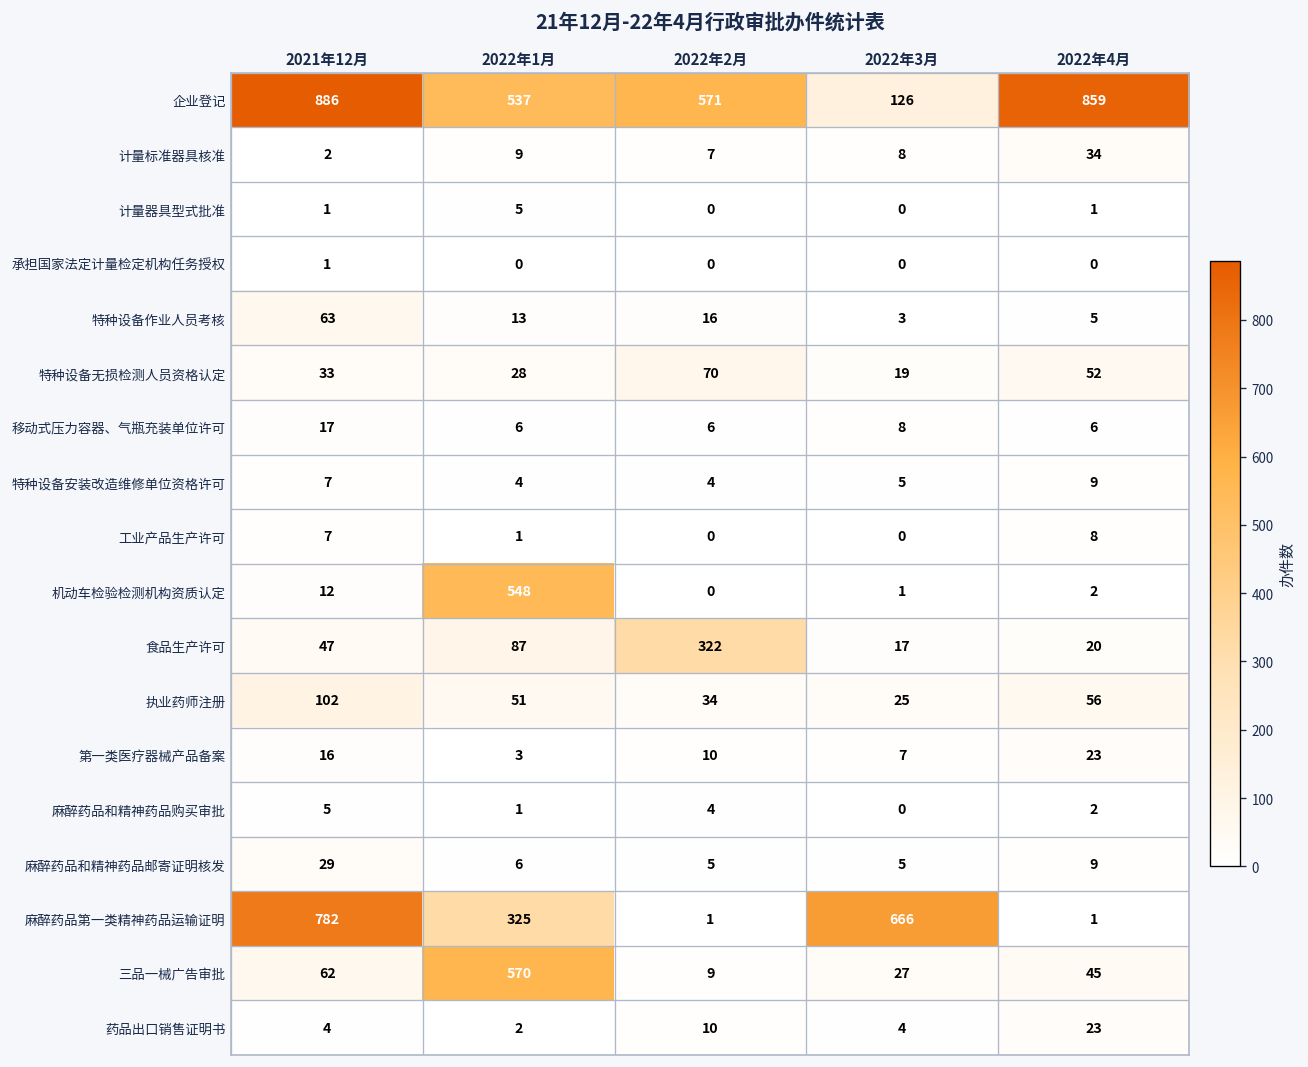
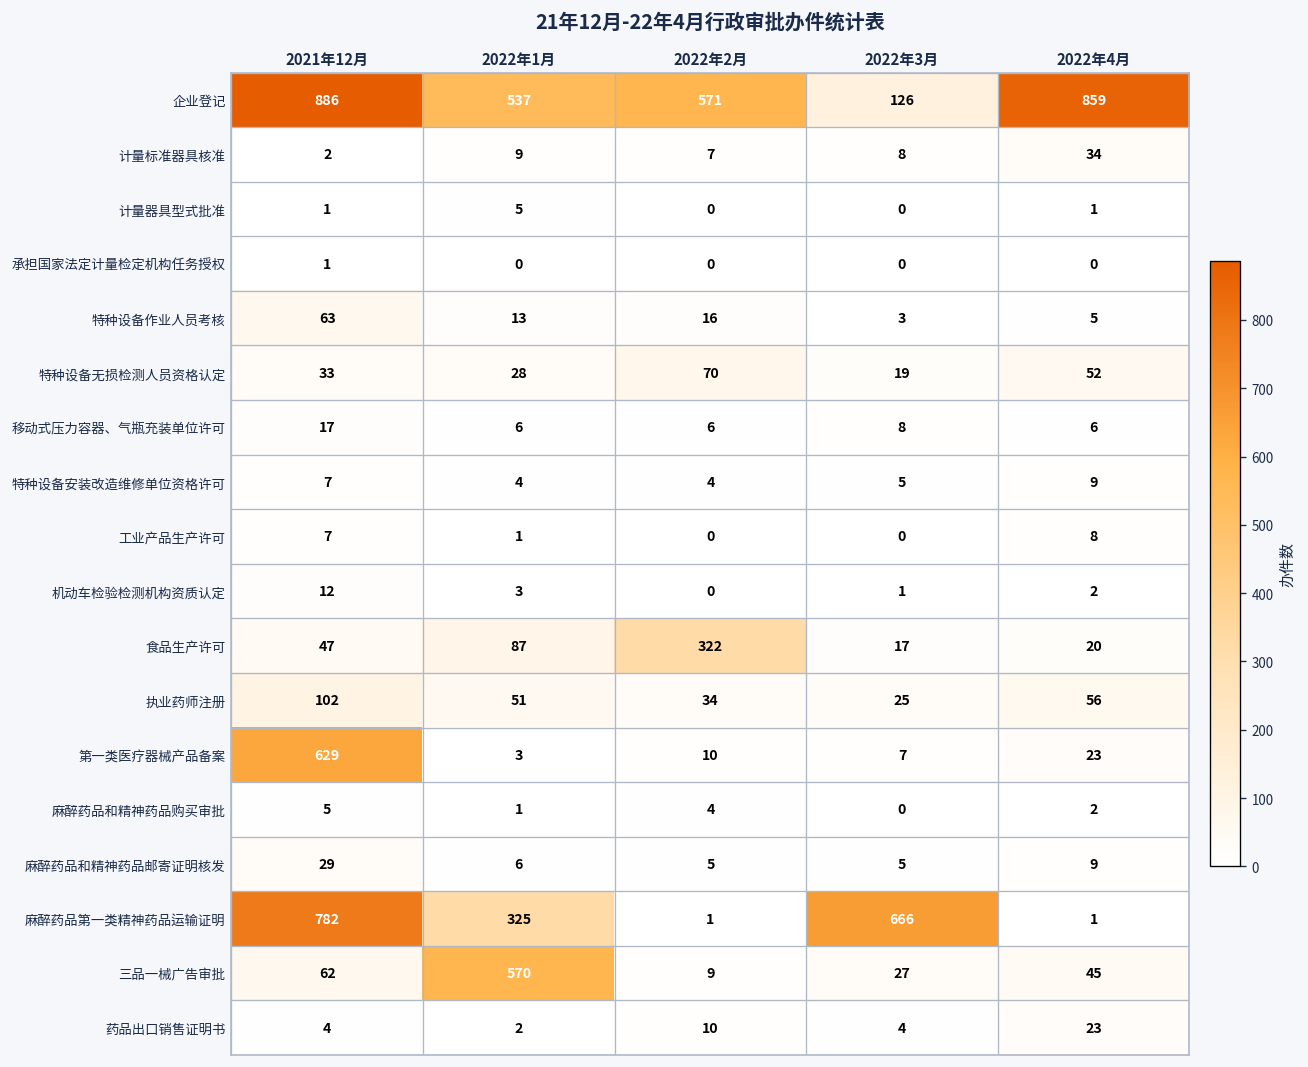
  {
    "企业登记": {
      "2021年12月": 886,
      "2022年1月": 537,
      "2022年2月": 571,
      "2022年3月": 126,
      "2022年4月": 859
    },
    "计量标准器具核准": {
      "2021年12月": 2,
      "2022年1月": 9,
      "2022年2月": 7,
      "2022年3月": 8,
      "2022年4月": 34
    },
    "计量器具型式批准": {
      "2021年12月": 1,
      "2022年1月": 5,
      "2022年2月": 0,
      "2022年3月": 0,
      "2022年4月": 1
    },
    "承担国家法定计量检定机构任务授权": {
      "2021年12月": 1,
      "2022年1月": 0,
      "2022年2月": 0,
      "2022年3月": 0,
      "2022年4月": 0
    },
    "特种设备作业人员考核": {
      "2021年12月": 63,
      "2022年1月": 13,
      "2022年2月": 16,
      "2022年3月": 3,
      "2022年4月": 5
    },
    "特种设备无损检测人员资格认定": {
      "2021年12月": 33,
      "2022年1月": 28,
      "2022年2月": 70,
      "2022年3月": 19,
      "2022年4月": 52
    },
    "移动式压力容器、气瓶充装单位许可": {
      "2021年12月": 17,
      "2022年1月": 6,
      "2022年2月": 6,
      "2022年3月": 8,
      "2022年4月": 6
    },
    "特种设备安装改造维修单位资格许可": {
      "2021年12月": 7,
      "2022年1月": 4,
      "2022年2月": 4,
      "2022年3月": 5,
      "2022年4月": 9
    },
    "工业产品生产许可": {
      "2021年12月": 7,
      "2022年1月": 1,
      "2022年2月": 0,
      "2022年3月": 0,
      "2022年4月": 8
    },
    "机动车检验检测机构资质认定": {
      "2021年12月": 12,
-     "2022年1月": 548,
+     "2022年1月": 3,
      "2022年2月": 0,
      "2022年3月": 1,
      "2022年4月": 2
    },
    "食品生产许可": {
      "2021年12月": 47,
      "2022年1月": 87,
      "2022年2月": 322,
      "2022年3月": 17,
      "2022年4月": 20
    },
    "执业药师注册": {
      "2021年12月": 102,
      "2022年1月": 51,
      "2022年2月": 34,
      "2022年3月": 25,
      "2022年4月": 56
    },
    "第一类医疗器械产品备案": {
-     "2021年12月": 16,
+     "2021年12月": 629,
      "2022年1月": 3,
      "2022年2月": 10,
      "2022年3月": 7,
      "2022年4月": 23
    },
    "麻醉药品和精神药品购买审批": {
      "2021年12月": 5,
      "2022年1月": 1,
      "2022年2月": 4,
      "2022年3月": 0,
      "2022年4月": 2
    },
    "麻醉药品和精神药品邮寄证明核发": {
      "2021年12月": 29,
      "2022年1月": 6,
      "2022年2月": 5,
      "2022年3月": 5,
      "2022年4月": 9
    },
    "麻醉药品第一类精神药品运输证明": {
      "2021年12月": 782,
      "2022年1月": 325,
      "2022年2月": 1,
      "2022年3月": 666,
      "2022年4月": 1
    },
    "三品一械广告审批": {
      "2021年12月": 62,
      "2022年1月": 570,
      "2022年2月": 9,
      "2022年3月": 27,
      "2022年4月": 45
    },
    "药品出口销售证明书": {
      "2021年12月": 4,
      "2022年1月": 2,
      "2022年2月": 10,
      "2022年3月": 4,
      "2022年4月": 23
    }
  }
